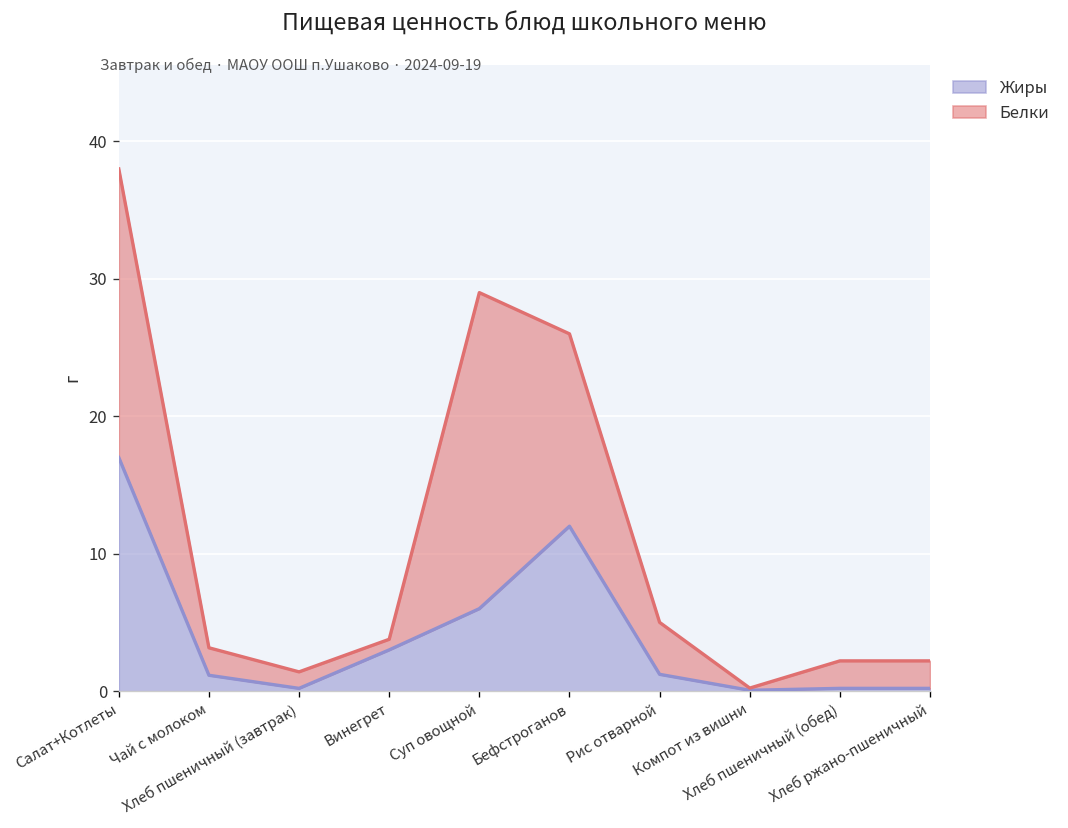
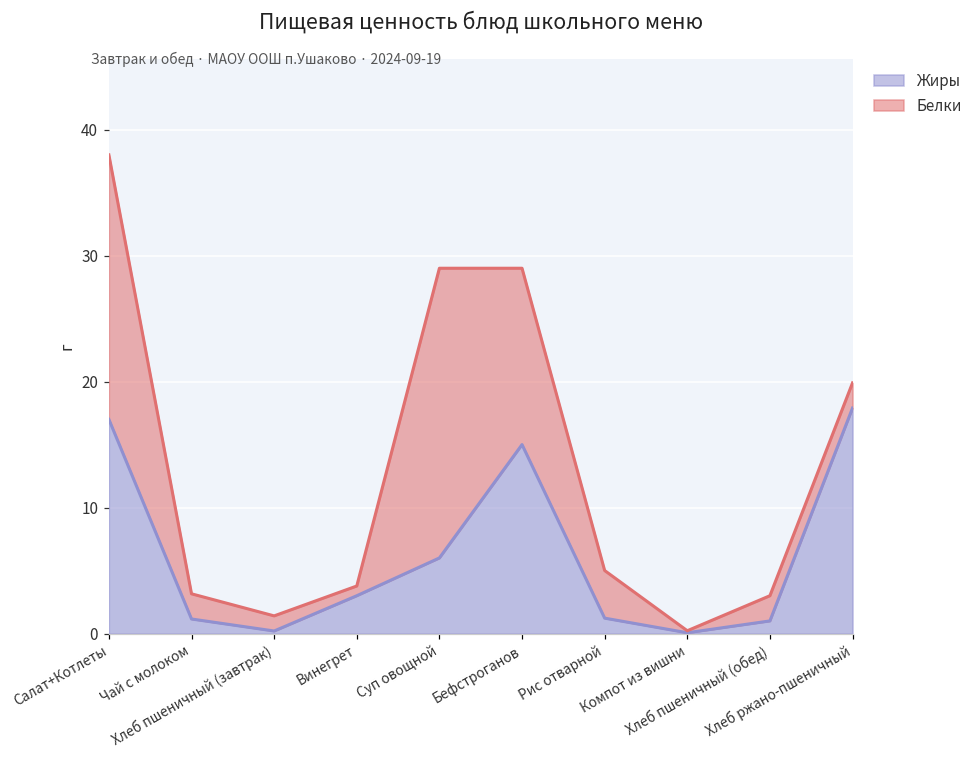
  {
    "Жиры": {
      "Салат+Котлеты": 17.0,
      "Чай с молоком": 1.2,
      "Хлеб пшеничный (завтрак)": 0.2,
      "Винегрет": 3.0,
      "Суп овощной": 6.0,
-     "Бефстроганов": 12,
+     "Бефстроганов": 15,
      "Рис отварной": 1.2,
-     "Хлеб пшеничный (обед)": 0.2,
-     "Хлеб ржано-пшеничный": 0.2
+     "Хлеб пшеничный (обед)": 1.0,
+     "Хлеб ржано-пшеничный": 17.9
    },
    "Белки": {
      "Салат+Котлеты": 21.0,
      "Чай с молоком": 2.0,
      "Хлеб пшеничный (завтрак)": 1.2,
      "Винегрет": 0.8,
      "Суп овощной": 23.0,
      "Бефстроганов": 14.0,
      "Рис отварной": 3.8,
      "Хлеб пшеничный (обед)": 2.0,
      "Хлеб ржано-пшеничный": 2.0
    }
  }
